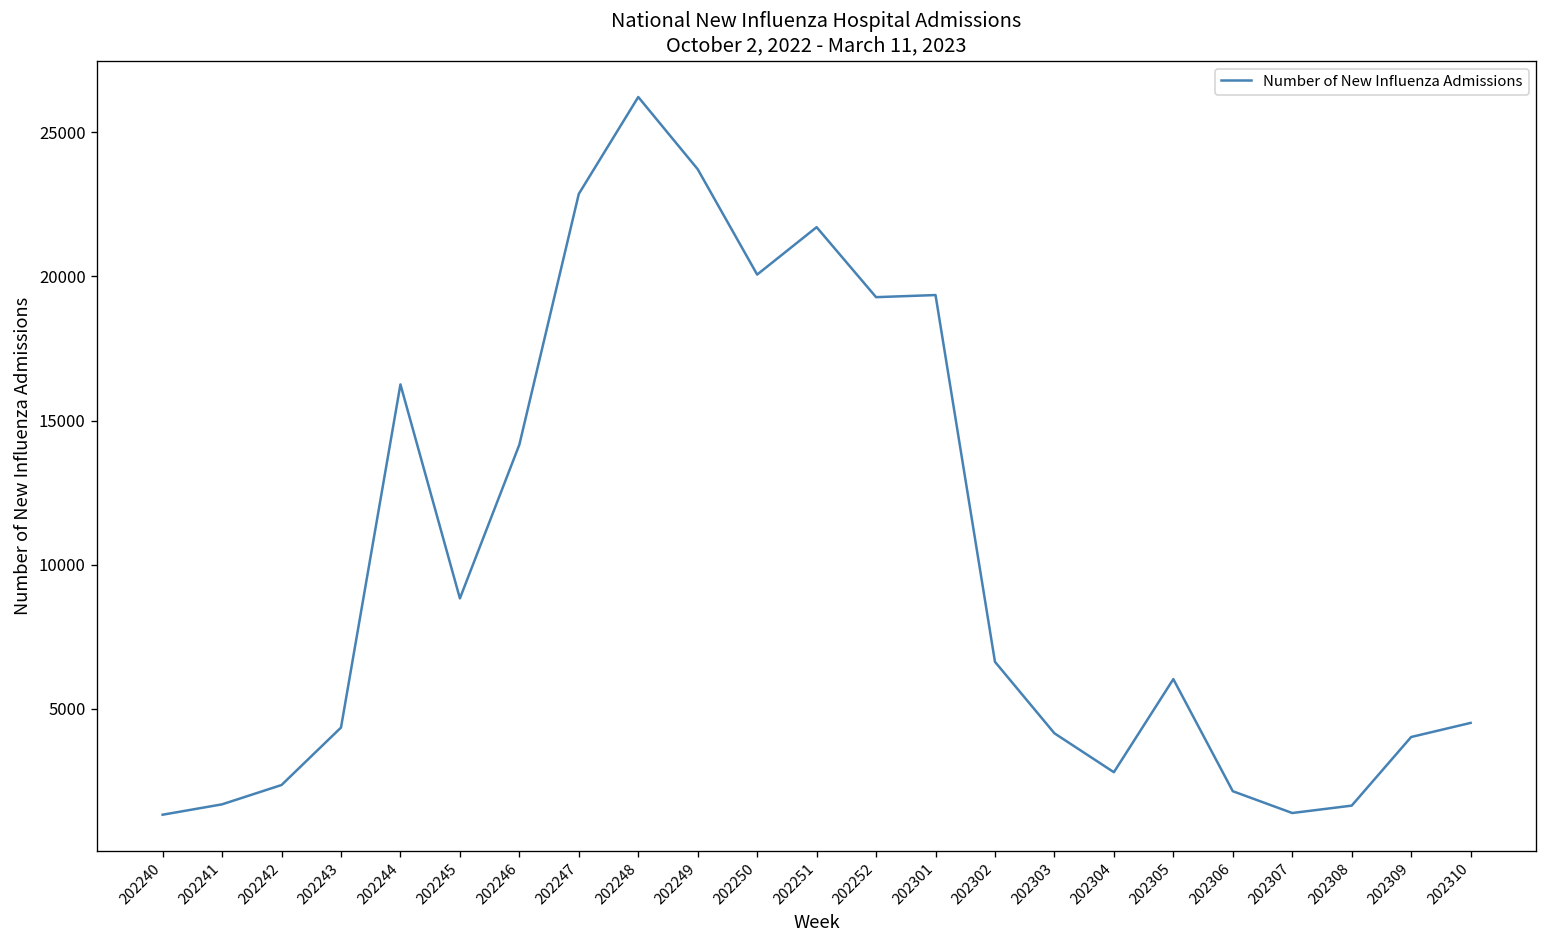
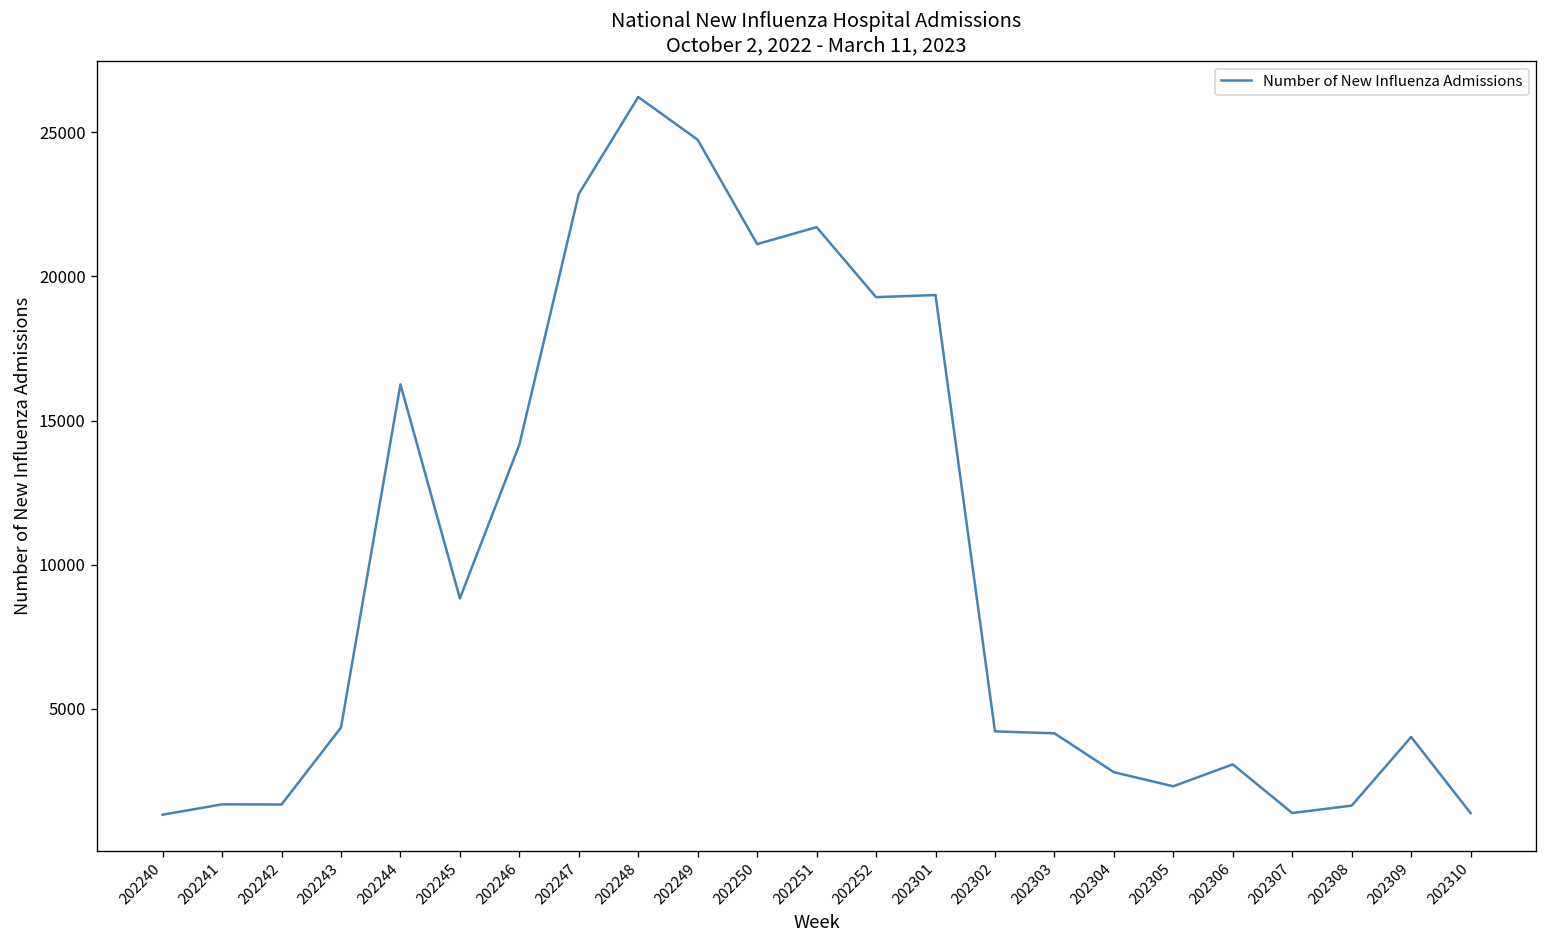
  {
    "202240": 1300,
    "202241": 1700,
-   "202242": 2400,
+   "202242": 1700,
    "202243": 4400,
    "202244": 16300,
    "202245": 8800,
    "202246": 14200,
    "202247": 22900,
    "202248": 26200,
-   "202249": 23700,
-   "202250": 20100,
+   "202249": 24700,
+   "202250": 21100,
    "202251": 21700,
    "202252": 19300,
    "202301": 19400,
-   "202302": 6600,
+   "202302": 4200,
    "202303": 4200,
    "202304": 2800,
-   "202305": 6000,
-   "202306": 2100,
+   "202305": 2300,
+   "202306": 3100,
    "202307": 1400,
    "202308": 1600,
    "202309": 4000,
-   "202310": 4500
+   "202310": 1400
  }
